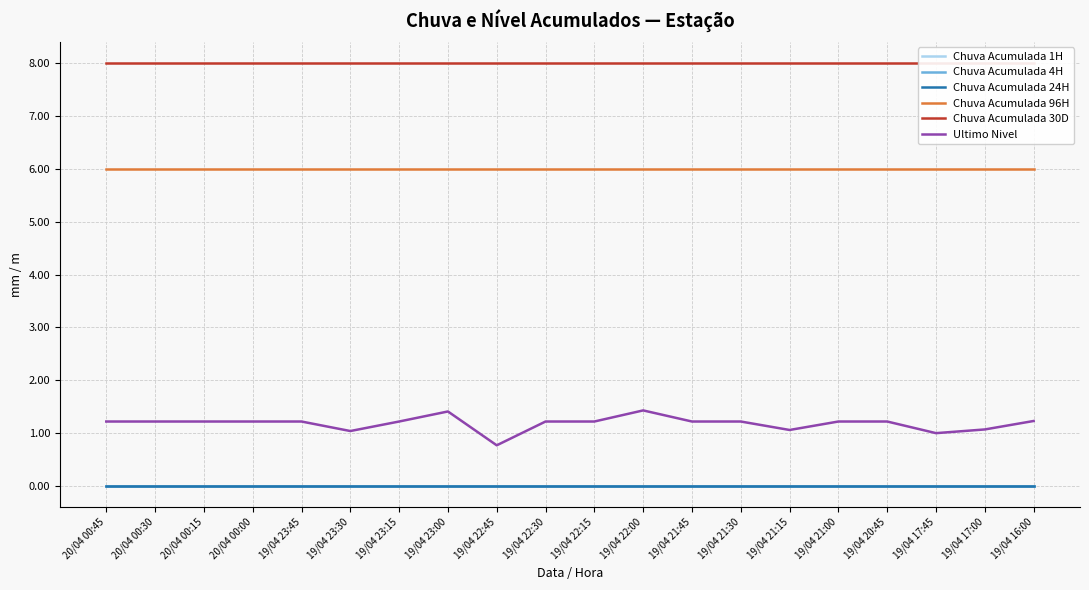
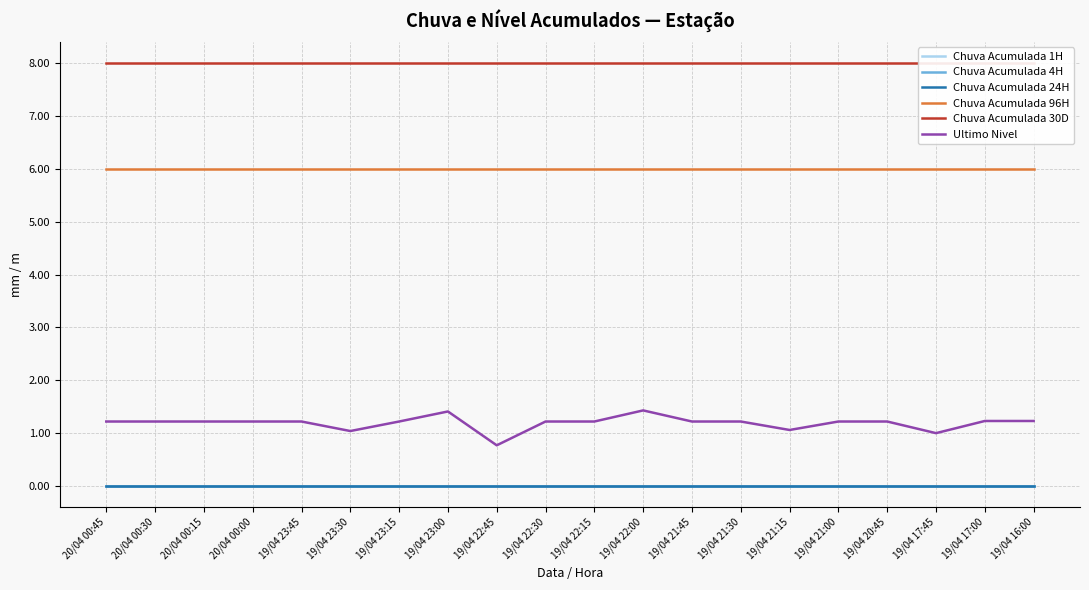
  {
    "Chuva Acumulada 24H": {
      "20/04 00:45": 0.0,
      "20/04 00:30": 0.0,
      "20/04 00:15": 0.0,
      "20/04 00:00": 0.0,
      "19/04 23:45": 0.0,
      "19/04 23:30": 0.0,
      "19/04 23:15": 0.0,
      "19/04 23:00": 0.0,
      "19/04 22:45": 0.0,
      "19/04 22:30": 0.0,
      "19/04 22:15": 0.0,
      "19/04 22:00": 0.0,
      "19/04 21:45": 0.0,
      "19/04 21:30": 0.0,
      "19/04 21:15": 0.0,
      "19/04 21:00": 0.0,
      "19/04 20:45": 0.0,
      "19/04 17:45": 0.0,
      "19/04 17:00": 0.0,
      "19/04 16:00": 0.0
    },
    "Chuva Acumulada 96H": {
      "20/04 00:45": 6.0,
      "20/04 00:30": 6.0,
      "20/04 00:15": 6.0,
      "20/04 00:00": 6.0,
      "19/04 23:45": 6.0,
      "19/04 23:30": 6.0,
      "19/04 23:15": 6.0,
      "19/04 23:00": 6.0,
      "19/04 22:45": 6.0,
      "19/04 22:30": 6.0,
      "19/04 22:15": 6.0,
      "19/04 22:00": 6.0,
      "19/04 21:45": 6.0,
      "19/04 21:30": 6.0,
      "19/04 21:15": 6.0,
      "19/04 21:00": 6.0,
      "19/04 20:45": 6.0,
      "19/04 17:45": 6.0,
      "19/04 17:00": 6.0,
      "19/04 16:00": 6.0
    },
    "Chuva Acumulada 30D": {
      "20/04 00:45": 8.0,
      "20/04 00:30": 8.0,
      "20/04 00:15": 8.0,
      "20/04 00:00": 8.0,
      "19/04 23:45": 8.0,
      "19/04 23:30": 8.0,
      "19/04 23:15": 8.0,
      "19/04 23:00": 8.0,
      "19/04 22:45": 8.0,
      "19/04 22:30": 8.0,
      "19/04 22:15": 8.0,
      "19/04 22:00": 8.0,
      "19/04 21:45": 8.0,
      "19/04 21:30": 8.0,
      "19/04 21:15": 8.0,
      "19/04 21:00": 8.0,
      "19/04 20:45": 8.0
    },
    "Ultimo Nivel": {
      "20/04 00:45": 1.2,
      "20/04 00:30": 1.2,
      "20/04 00:15": 1.2,
      "20/04 00:00": 1.2,
      "19/04 23:45": 1.2,
      "19/04 23:30": 1.0,
      "19/04 23:15": 1.2,
      "19/04 23:00": 1.4,
      "19/04 22:45": 0.8,
      "19/04 22:30": 1.2,
      "19/04 22:15": 1.2,
      "19/04 22:00": 1.4,
      "19/04 21:45": 1.2,
      "19/04 21:30": 1.2,
      "19/04 21:15": 1.1,
      "19/04 21:00": 1.2,
      "19/04 20:45": 1.2,
      "19/04 17:45": 1.0,
-     "19/04 17:00": 1.1,
+     "19/04 17:00": 1.2,
      "19/04 16:00": 1.2
    }
  }
